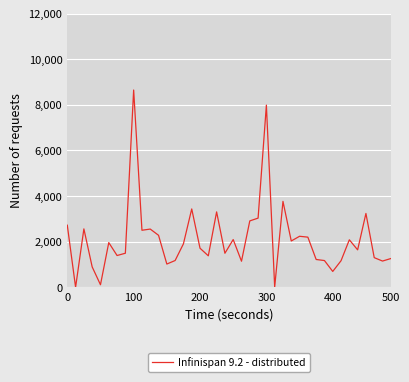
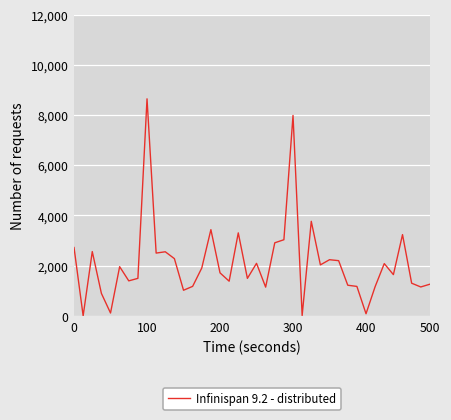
  {
    "0": "2,700",
    "100": "8,600",
    "200": "1,700",
    "300": "8,000",
-   "400": "700",
+   "400": "100",
    "500": "1,300"
  }
